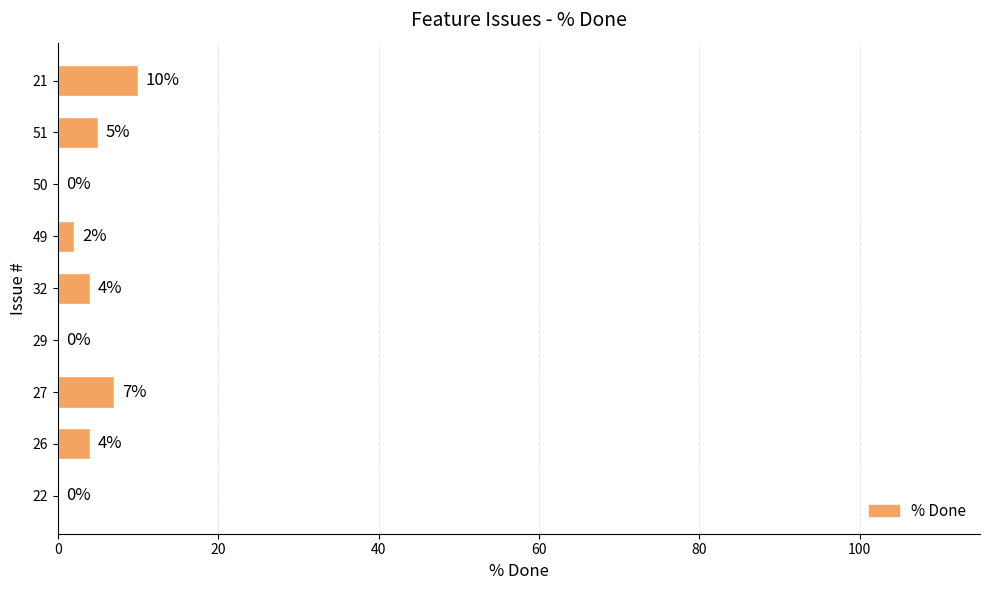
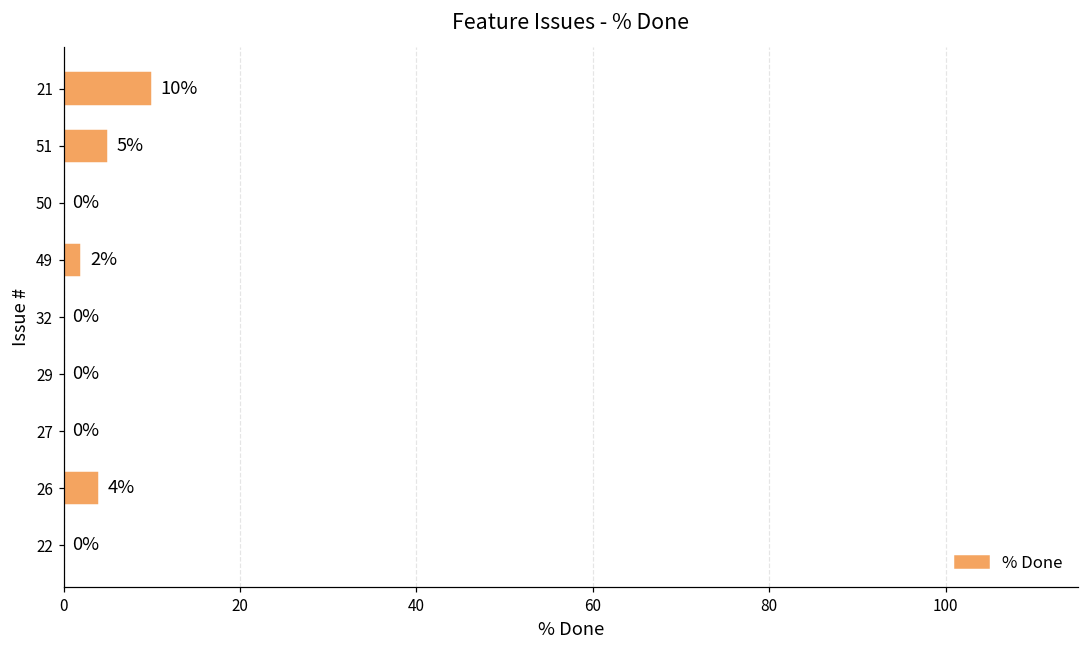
  {
    "21": "10%",
    "51": "5%",
    "50": "0%",
    "49": "2%",
-   "32": "4%",
+   "32": "0%",
    "29": "0%",
-   "27": "7%",
+   "27": "0%",
    "26": "4%",
    "22": "0%"
  }
